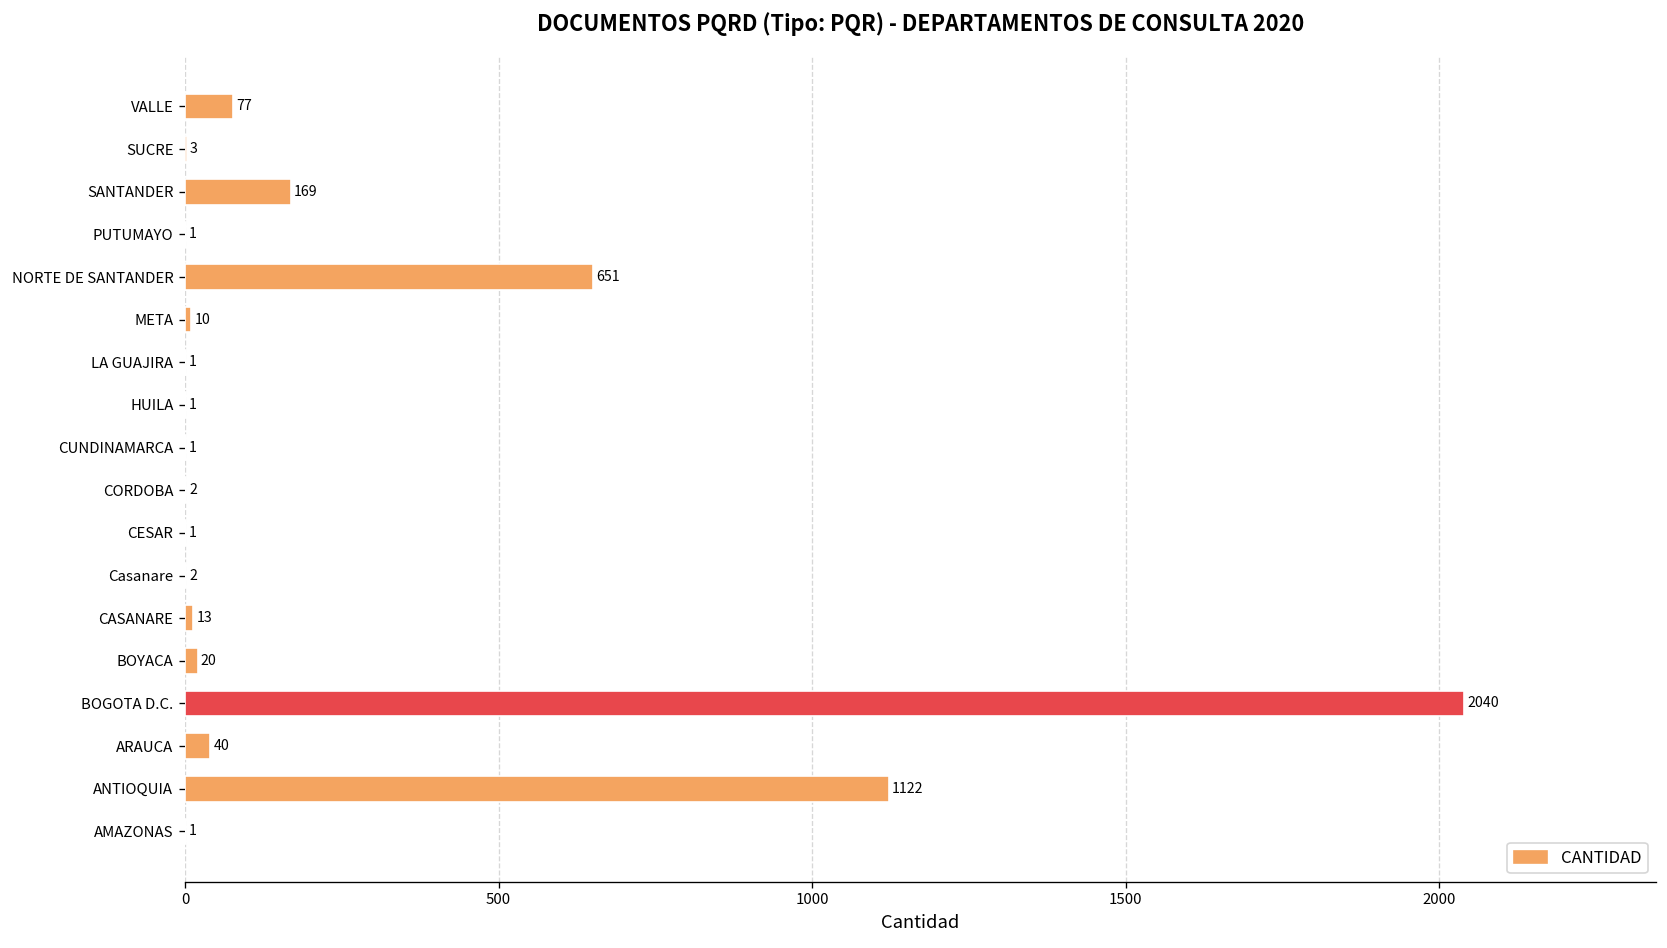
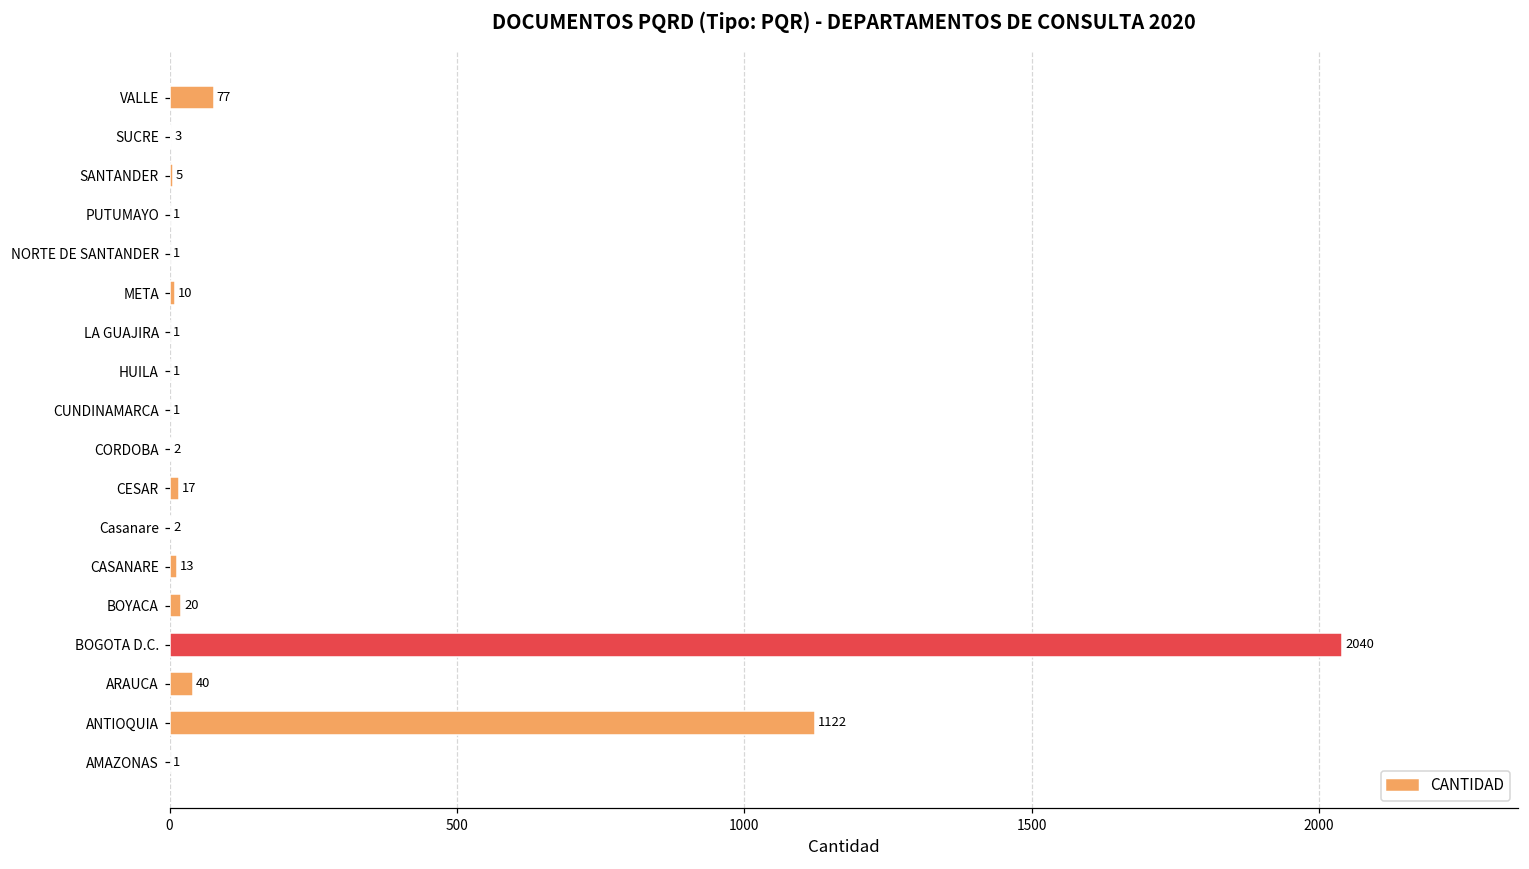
  {
    "VALLE": 77,
    "SUCRE": 3,
-   "SANTANDER": 169,
+   "SANTANDER": 5,
    "PUTUMAYO": 1,
-   "NORTE DE SANTANDER": 651,
+   "NORTE DE SANTANDER": 1,
    "META": 10,
    "LA GUAJIRA": 1,
    "HUILA": 1,
    "CUNDINAMARCA": 1,
    "CORDOBA": 2,
-   "CESAR": 1,
+   "CESAR": 17,
    "Casanare": 2,
    "CASANARE": 13,
    "BOYACA": 20,
    "BOGOTA D.C.": 2040,
    "ARAUCA": 40,
    "ANTIOQUIA": 1122,
    "AMAZONAS": 1
  }
